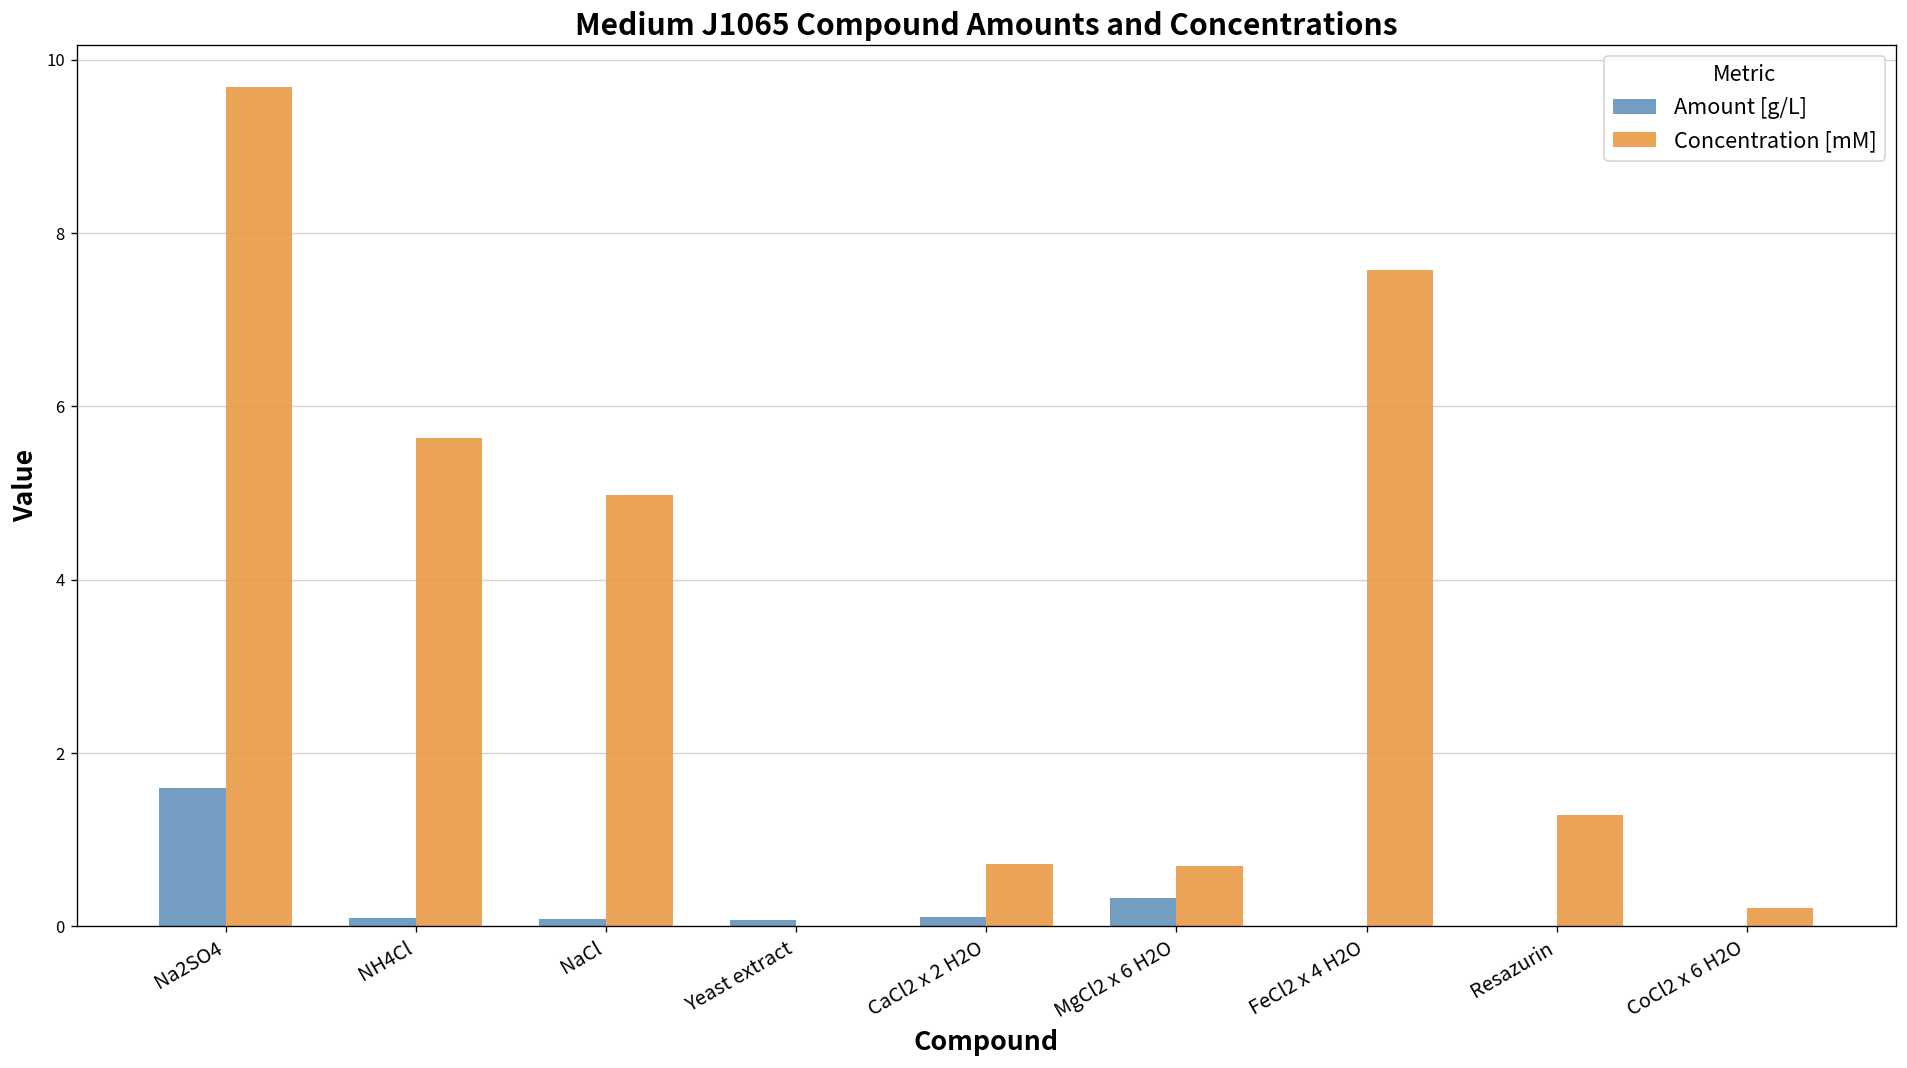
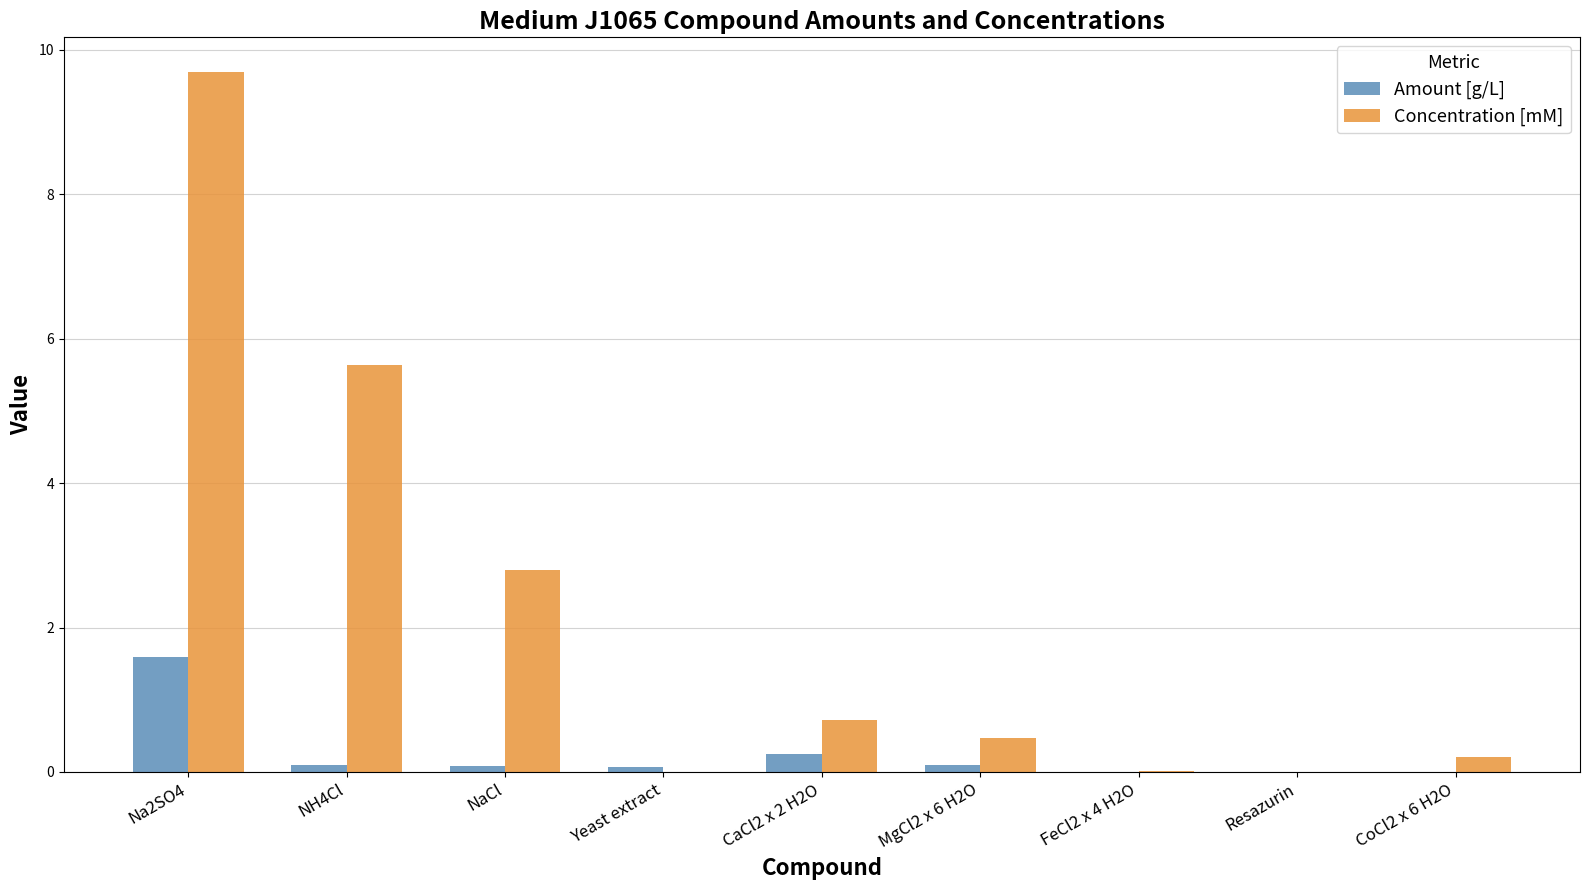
  {
    "Amount [g/L]": {
      "Na2SO4": 1.6,
      "NH4Cl": 0.1,
      "NaCl": 0.1,
      "Yeast extract": 0.1,
-     "CaCl2 x 2 H2O": 0.1,
-     "MgCl2 x 6 H2O": 0.3
+     "CaCl2 x 2 H2O": 0.3,
+     "MgCl2 x 6 H2O": 0.1
    },
    "Concentration [mM]": {
      "Na2SO4": 9.7,
      "NH4Cl": 5.6,
-     "NaCl": 5.0,
+     "NaCl": 2.8,
      "Yeast extract": 0.0,
      "CaCl2 x 2 H2O": 0.7,
-     "MgCl2 x 6 H2O": 0.7,
-     "FeCl2 x 4 H2O": 7.6,
-     "Resazurin": 1.3,
+     "MgCl2 x 6 H2O": 0.5,
+     "FeCl2 x 4 H2O": 0.0,
+     "Resazurin": 0.0,
      "CoCl2 x 6 H2O": 0.2
    }
  }
